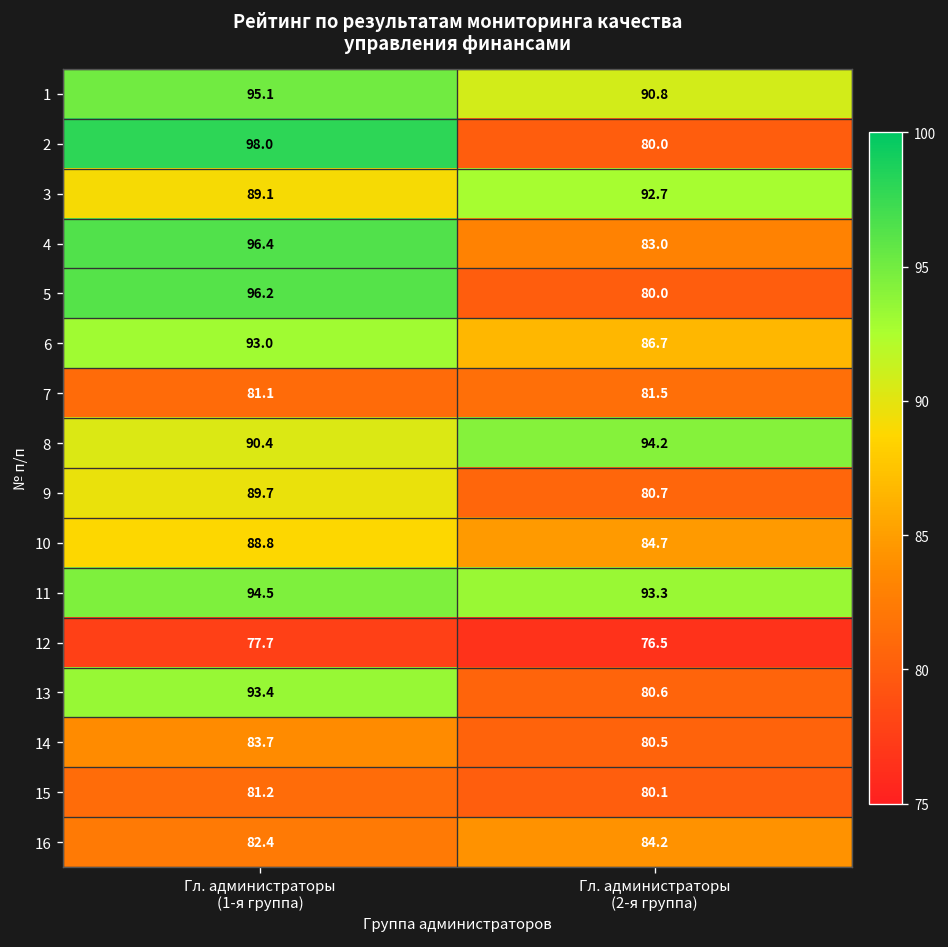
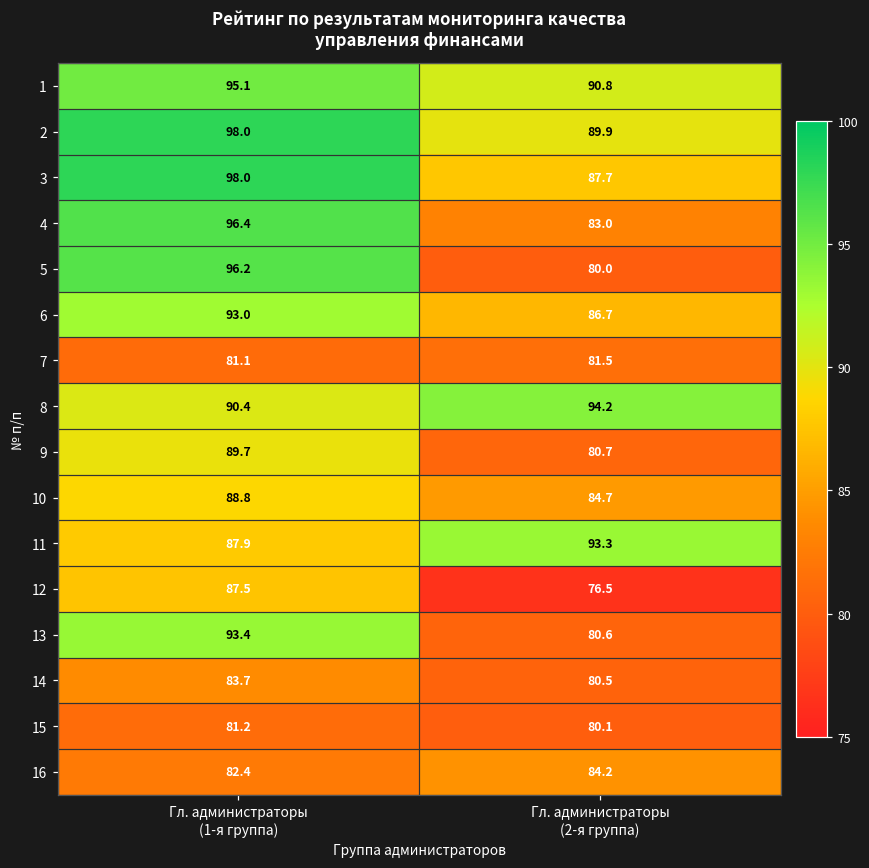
  {
    "1": {
      "Гл. администраторы (1-я группа)": 95.1,
      "Гл. администраторы (2-я группа)": 90.8
    },
    "2": {
      "Гл. администраторы (1-я группа)": 98.0,
-     "Гл. администраторы (2-я группа)": 80.0
+     "Гл. администраторы (2-я группа)": 89.9
    },
    "3": {
-     "Гл. администраторы (1-я группа)": 89.1,
-     "Гл. администраторы (2-я группа)": 92.7
+     "Гл. администраторы (1-я группа)": 98.0,
+     "Гл. администраторы (2-я группа)": 87.7
    },
    "4": {
      "Гл. администраторы (1-я группа)": 96.4,
      "Гл. администраторы (2-я группа)": 83.0
    },
    "5": {
      "Гл. администраторы (1-я группа)": 96.2,
      "Гл. администраторы (2-я группа)": 80.0
    },
    "6": {
      "Гл. администраторы (1-я группа)": 93.0,
      "Гл. администраторы (2-я группа)": 86.7
    },
    "7": {
      "Гл. администраторы (1-я группа)": 81.1,
      "Гл. администраторы (2-я группа)": 81.5
    },
    "8": {
      "Гл. администраторы (1-я группа)": 90.4,
      "Гл. администраторы (2-я группа)": 94.2
    },
    "9": {
      "Гл. администраторы (1-я группа)": 89.7,
      "Гл. администраторы (2-я группа)": 80.7
    },
    "10": {
      "Гл. администраторы (1-я группа)": 88.8,
      "Гл. администраторы (2-я группа)": 84.7
    },
    "11": {
-     "Гл. администраторы (1-я группа)": 94.5,
+     "Гл. администраторы (1-я группа)": 87.9,
      "Гл. администраторы (2-я группа)": 93.3
    },
    "12": {
-     "Гл. администраторы (1-я группа)": 77.7,
+     "Гл. администраторы (1-я группа)": 87.5,
      "Гл. администраторы (2-я группа)": 76.5
    },
    "13": {
      "Гл. администраторы (1-я группа)": 93.4,
      "Гл. администраторы (2-я группа)": 80.6
    },
    "14": {
      "Гл. администраторы (1-я группа)": 83.7,
      "Гл. администраторы (2-я группа)": 80.5
    },
    "15": {
      "Гл. администраторы (1-я группа)": 81.2,
      "Гл. администраторы (2-я группа)": 80.1
    },
    "16": {
      "Гл. администраторы (1-я группа)": 82.4,
      "Гл. администраторы (2-я группа)": 84.2
    }
  }
